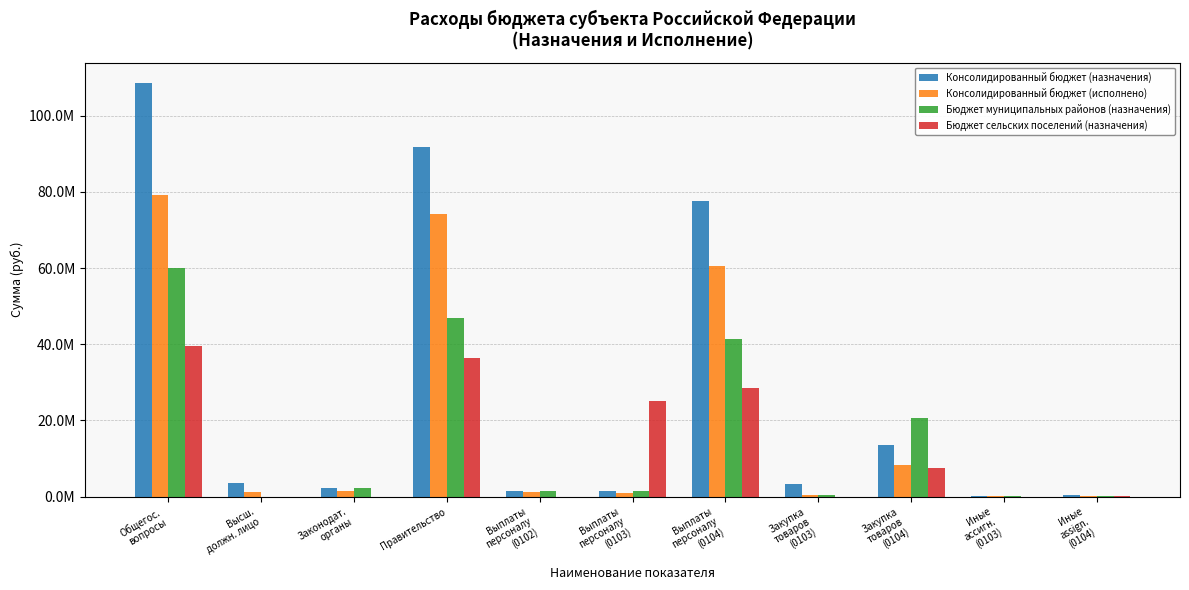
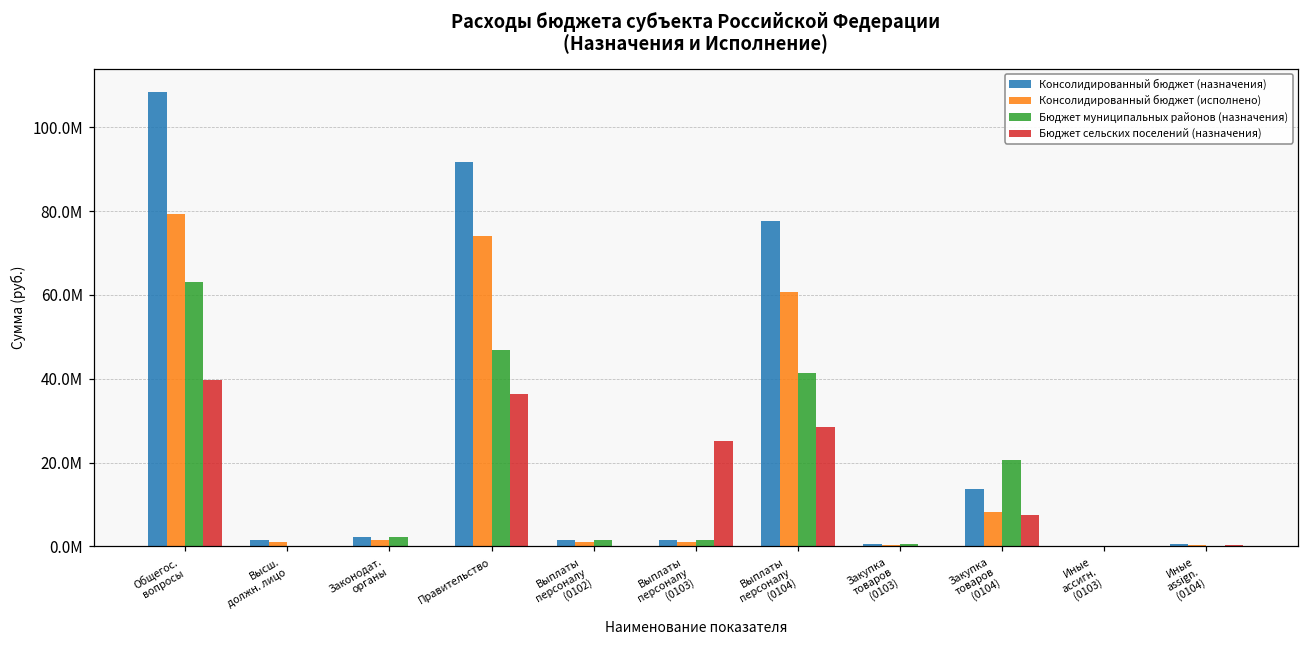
  {
    "Консолидированный бюджет (назначения)": {
      "Общегос. вопросы": 108000000,
-     "Высш. должн. лицо": 4000000,
+     "Высш. должн. лицо": 1000000,
      "Законодат. органы": 2000000,
      "Правительство": 92000000,
      "Выплаты персоналу (0102)": 1000000,
      "Выплаты персоналу (0103)": 2000000,
      "Выплаты персоналу (0104)": 78000000,
-     "Закупка товаров (0103)": 3000000,
+     "Закупка товаров (0103)": 1000000,
      "Закупка товаров (0104)": 14000000
    },
    "Консолидированный бюджет (исполнено)": {
      "Общегос. вопросы": 79000000,
      "Высш. должн. лицо": 1000000,
      "Законодат. органы": 2000000,
      "Правительство": 74000000,
      "Выплаты персоналу (0102)": 1000000,
      "Выплаты персоналу (0103)": 1000000,
      "Выплаты персоналу (0104)": 61000000,
      "Закупка товаров (0104)": 8000000
    },
    "Бюджет муниципальных районов (назначения)": {
-     "Общегос. вопросы": 60000000,
+     "Общегос. вопросы": 63000000,
      "Высш. должн. лицо": 0,
      "Законодат. органы": 2000000,
      "Правительство": 47000000,
      "Выплаты персоналу (0102)": 1000000,
      "Выплаты персоналу (0103)": 2000000,
      "Выплаты персоналу (0104)": 41000000,
      "Закупка товаров (0104)": 21000000
    },
    "Бюджет сельских поселений (назначения)": {
      "Общегос. вопросы": 40000000,
      "Высш. должн. лицо": 0,
      "Правительство": 36000000,
      "Выплаты персоналу (0102)": 0,
      "Выплаты персоналу (0103)": 25000000,
      "Выплаты персоналу (0104)": 28000000,
      "Закупка товаров (0103)": 0,
      "Закупка товаров (0104)": 8000000,
      "Иные ассигн. (0103)": 0
    }
  }
